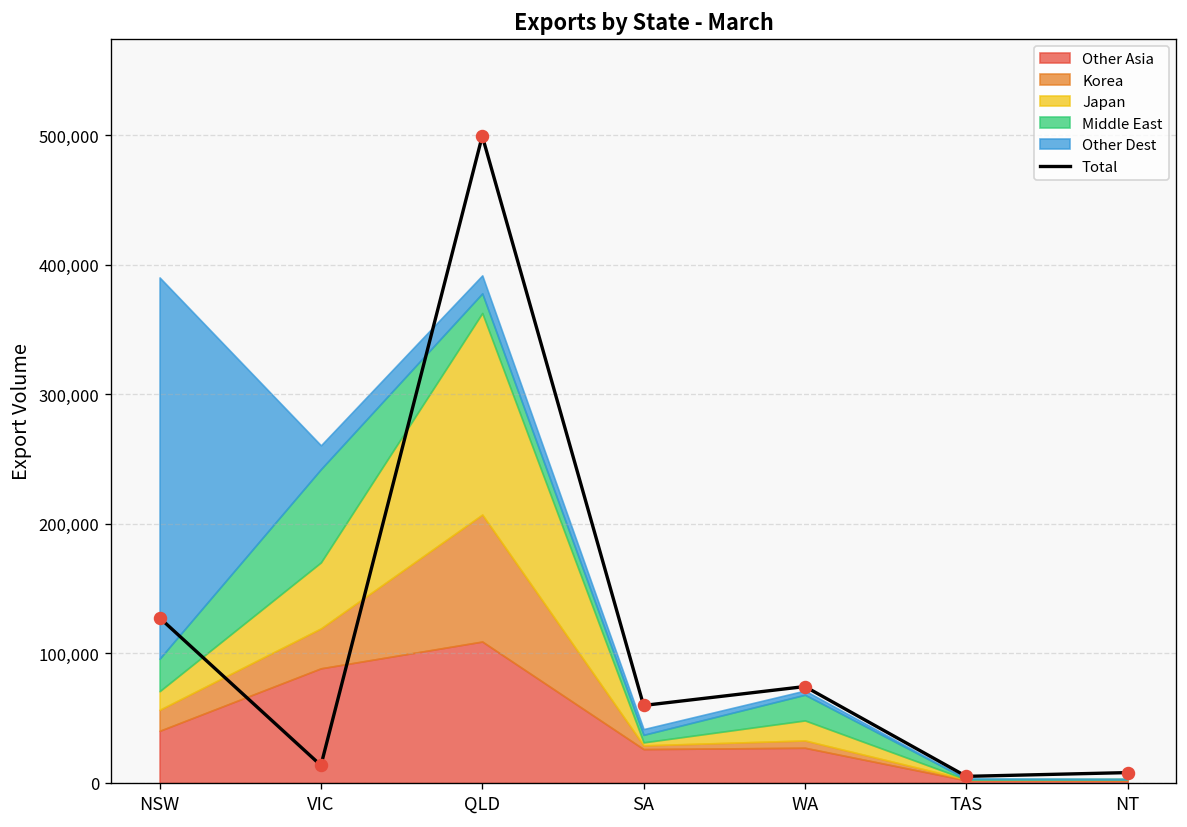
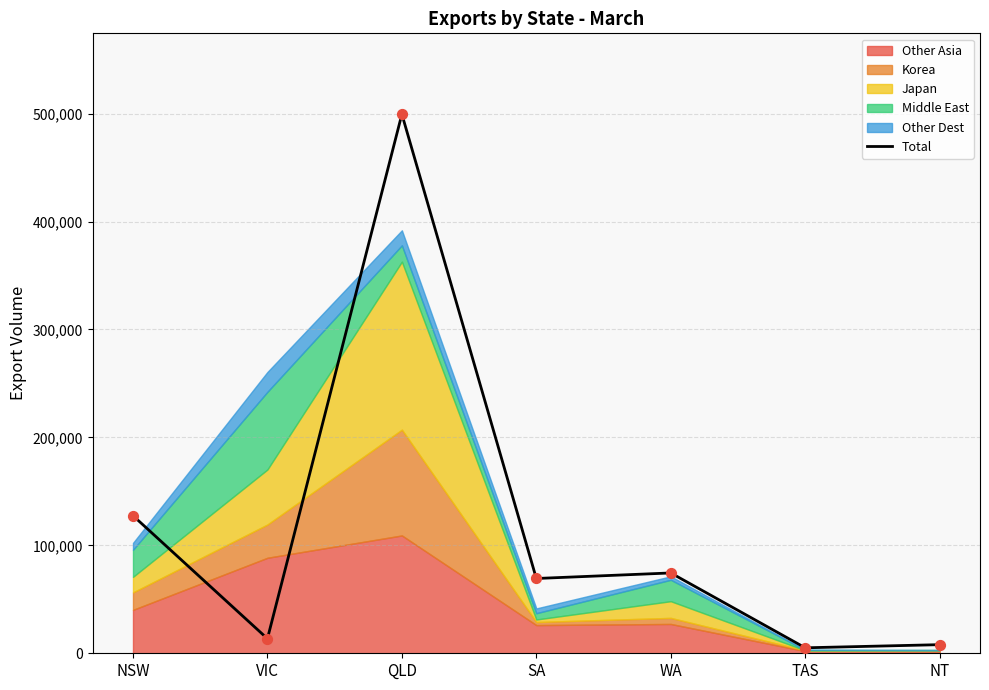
  {
    "Total": {
      "NSW": "128,000",
      "VIC": "14,000",
      "QLD": "499,000",
-     "SA": "60,000",
+     "SA": "69,000",
      "WA": "74,000",
      "NT": "8,000"
    },
    "Japan": {
      "NSW": "14,000",
      "VIC": "51,000",
      "QLD": "156,000",
      "WA": "15,000"
    },
    "Middle East": {
      "NSW": "25,000",
      "VIC": "72,000",
      "QLD": "15,000",
      "SA": "6,000",
      "WA": "20,000"
    },
    "Other Dest": {
-     "NSW": "294,000",
+     "NSW": "6,000",
      "VIC": "18,000",
      "QLD": "14,000",
      "SA": "4,000",
      "WA": "3,000"
    }
  }
